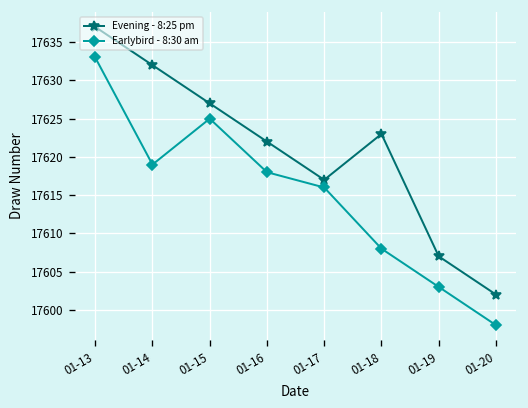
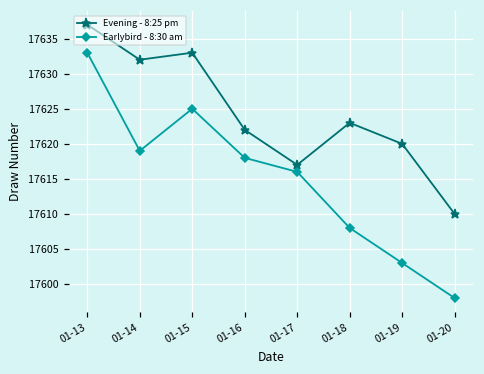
  {
    "Evening - 8:25 pm": {
      "01-14": 17632,
-     "01-15": 17627,
+     "01-15": 17633,
      "01-16": 17622,
      "01-17": 17617,
      "01-18": 17623,
-     "01-19": 17607,
-     "01-20": 17602
+     "01-19": 17620,
+     "01-20": 17610
    },
    "Earlybird - 8:30 am": {
      "01-13": 17633,
      "01-14": 17619,
      "01-15": 17625,
      "01-16": 17618,
      "01-17": 17616,
      "01-18": 17608,
      "01-19": 17603,
      "01-20": 17598
    }
  }
